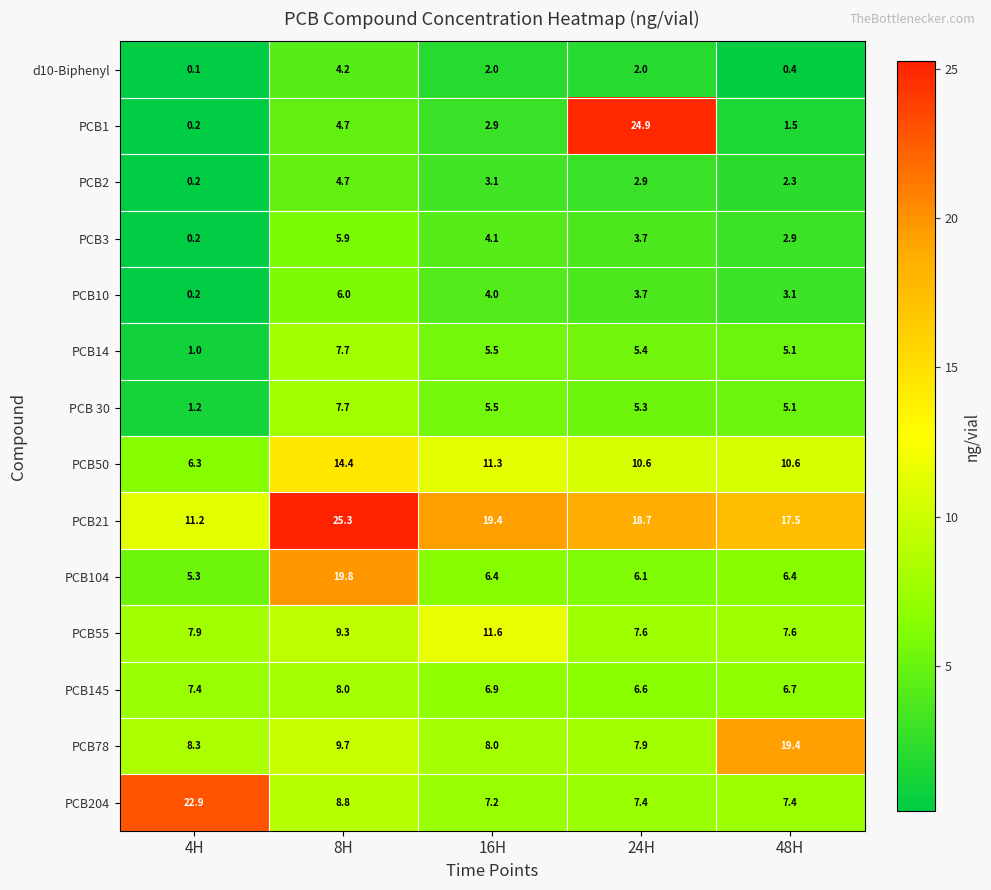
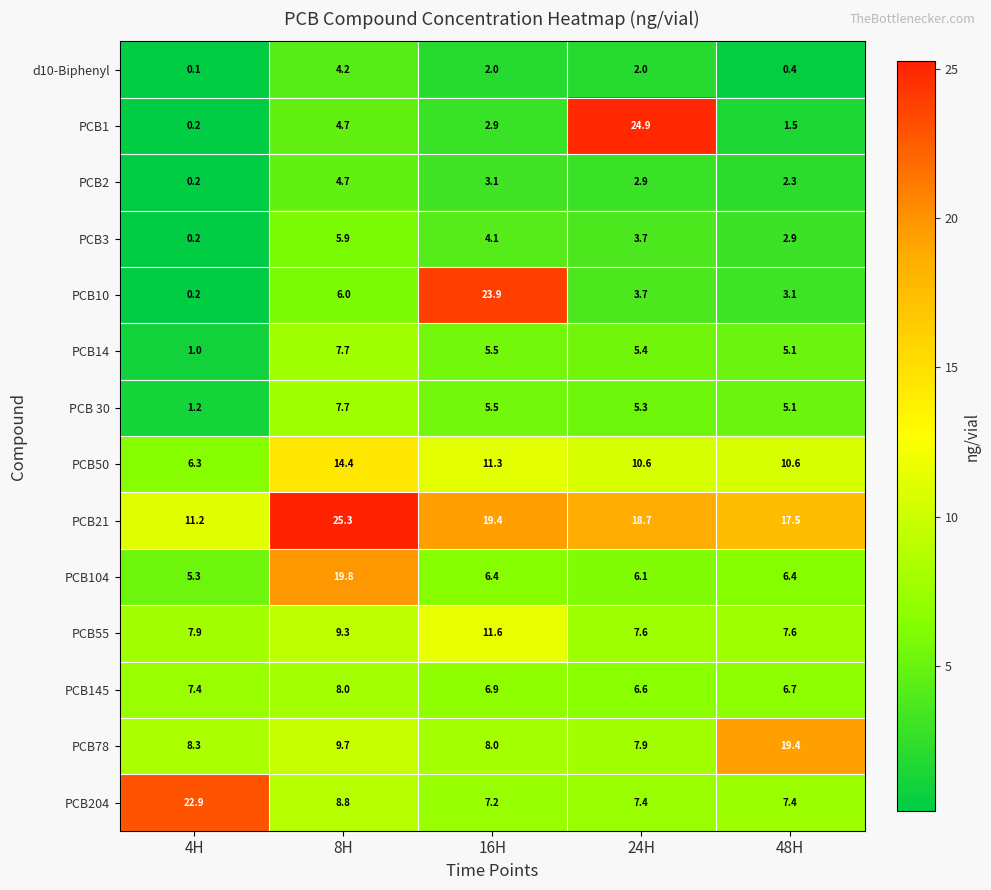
  {
    "d10-Biphenyl": {
      "4H": 0.1,
      "8H": 4.2,
      "16H": 2.0,
      "24H": 2.0,
      "48H": 0.4
    },
    "PCB1": {
      "4H": 0.2,
      "8H": 4.7,
      "16H": 2.9,
      "24H": 24.9,
      "48H": 1.5
    },
    "PCB2": {
      "4H": 0.2,
      "8H": 4.7,
      "16H": 3.1,
      "24H": 2.9,
      "48H": 2.3
    },
    "PCB3": {
      "4H": 0.2,
      "8H": 5.9,
      "16H": 4.1,
      "24H": 3.7,
      "48H": 2.9
    },
    "PCB10": {
      "4H": 0.2,
      "8H": 6.0,
-     "16H": 4.0,
+     "16H": 23.9,
      "24H": 3.7,
      "48H": 3.1
    },
    "PCB14": {
      "4H": 1.0,
      "8H": 7.7,
      "16H": 5.5,
      "24H": 5.4,
      "48H": 5.1
    },
    "PCB 30": {
      "4H": 1.2,
      "8H": 7.7,
      "16H": 5.5,
      "24H": 5.3,
      "48H": 5.1
    },
    "PCB50": {
      "4H": 6.3,
      "8H": 14.4,
      "16H": 11.3,
      "24H": 10.6,
      "48H": 10.6
    },
    "PCB21": {
      "4H": 11.2,
      "8H": 25.3,
      "16H": 19.4,
      "24H": 18.7,
      "48H": 17.5
    },
    "PCB104": {
      "4H": 5.3,
      "8H": 19.8,
      "16H": 6.4,
      "24H": 6.1,
      "48H": 6.4
    },
    "PCB55": {
      "4H": 7.9,
      "8H": 9.3,
      "16H": 11.6,
      "24H": 7.6,
      "48H": 7.6
    },
    "PCB145": {
      "4H": 7.4,
      "8H": 8.0,
      "16H": 6.9,
      "24H": 6.6,
      "48H": 6.7
    },
    "PCB78": {
      "4H": 8.3,
      "8H": 9.7,
      "16H": 8.0,
      "24H": 7.9,
      "48H": 19.4
    },
    "PCB204": {
      "4H": 22.9,
      "8H": 8.8,
      "16H": 7.2,
      "24H": 7.4,
      "48H": 7.4
    }
  }
